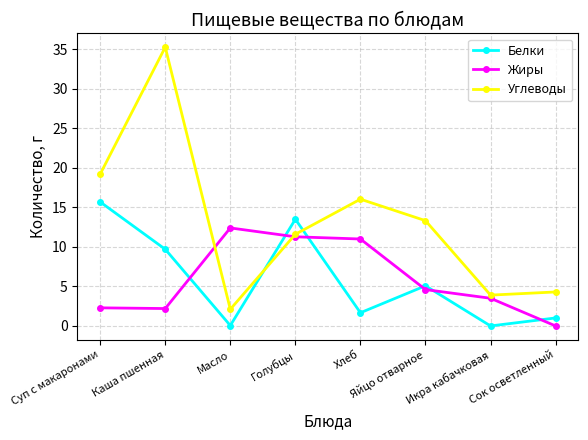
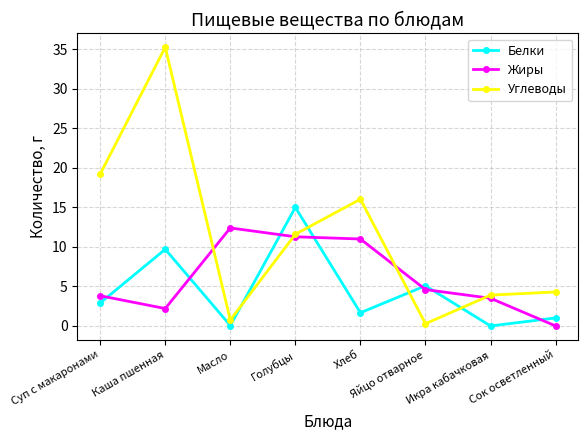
  {
    "Белки": {
-     "Суп с макаронами": 16,
+     "Суп с макаронами": 3,
      "Каша пшенная": 10,
      "Масло": 0,
-     "Голубцы": 14,
+     "Голубцы": 15,
      "Хлеб": 2,
      "Яйцо отварное": 5,
      "Икра кабачковая": 0,
      "Сок осветленный": 1
    },
    "Жиры": {
-     "Суп с макаронами": 2,
+     "Суп с макаронами": 4,
      "Каша пшенная": 2,
      "Масло": 12,
      "Хлеб": 11,
      "Яйцо отварное": 5,
      "Икра кабачковая": 4,
      "Сок осветленный": 0
    },
    "Углеводы": {
      "Суп с макаронами": 19,
      "Каша пшенная": 35,
-     "Масло": 2,
+     "Масло": 1,
      "Хлеб": 16,
-     "Яйцо отварное": 13,
+     "Яйцо отварное": 0,
      "Икра кабачковая": 4,
      "Сок осветленный": 4
    }
  }
